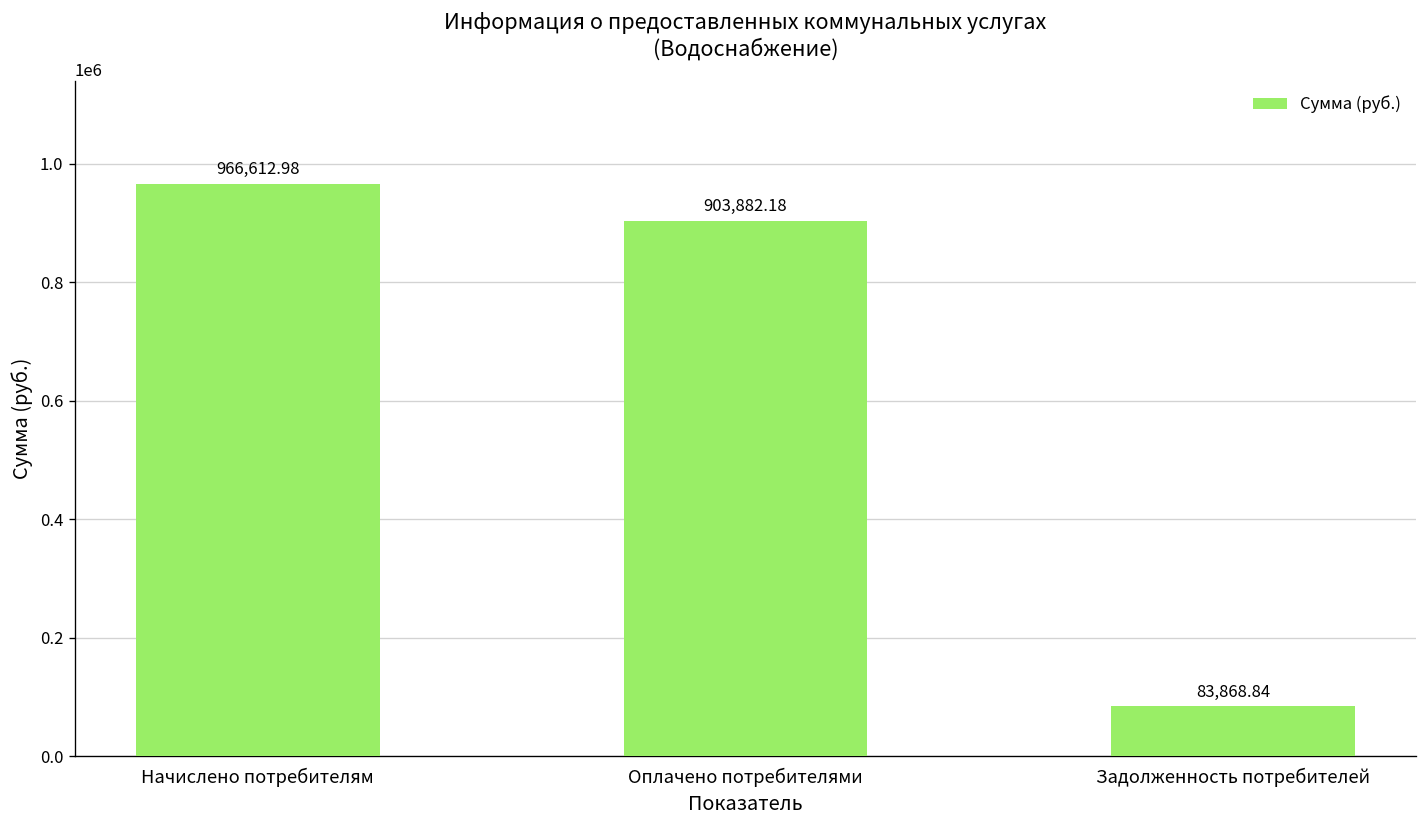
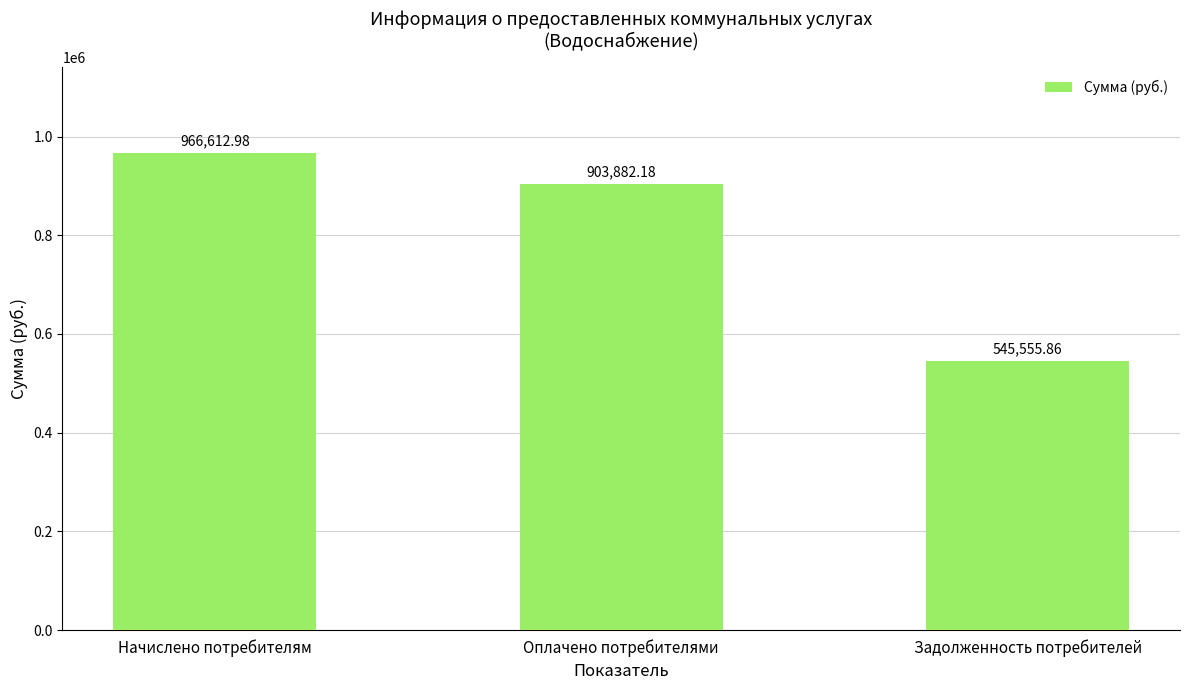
  {
    "Начислено потребителям": "966,612.98",
    "Оплачено потребителями": "903,882.18",
-   "Задолженность потребителей": "83,868.84"
+   "Задолженность потребителей": "545,555.86"
  }
